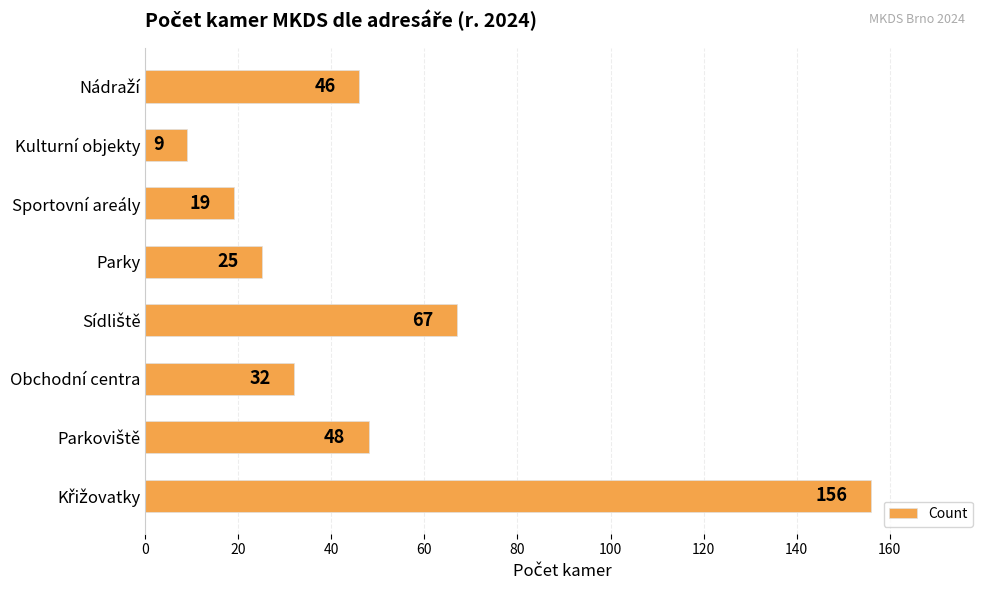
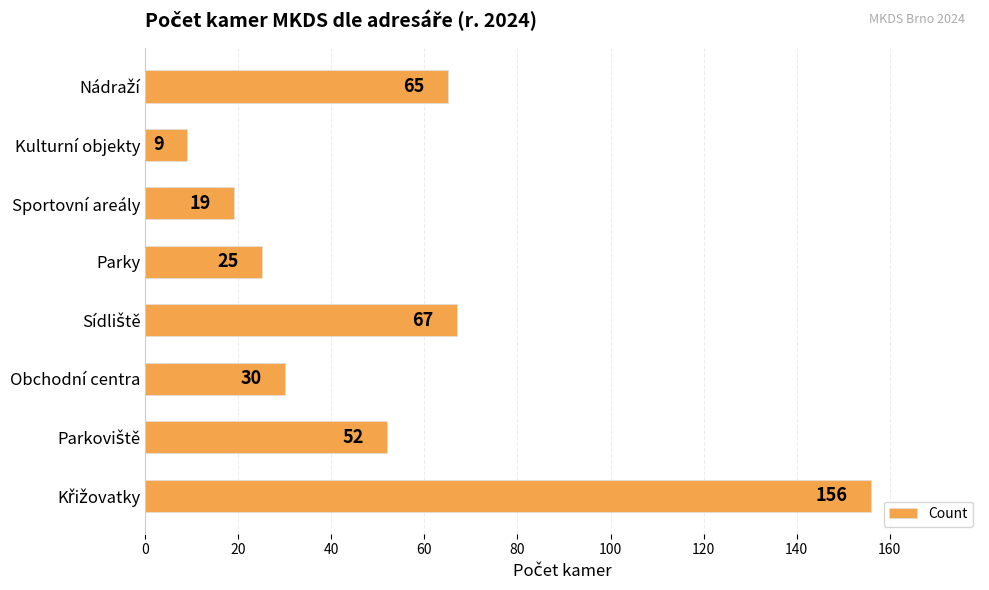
  {
-   "Nádraží": 46,
+   "Nádraží": 65,
    "Kulturní objekty": 9,
    "Sportovní areály": 19,
    "Parky": 25,
    "Sídliště": 67,
-   "Obchodní centra": 32,
-   "Parkoviště": 48,
+   "Obchodní centra": 30,
+   "Parkoviště": 52,
    "Křižovatky": 156
  }
